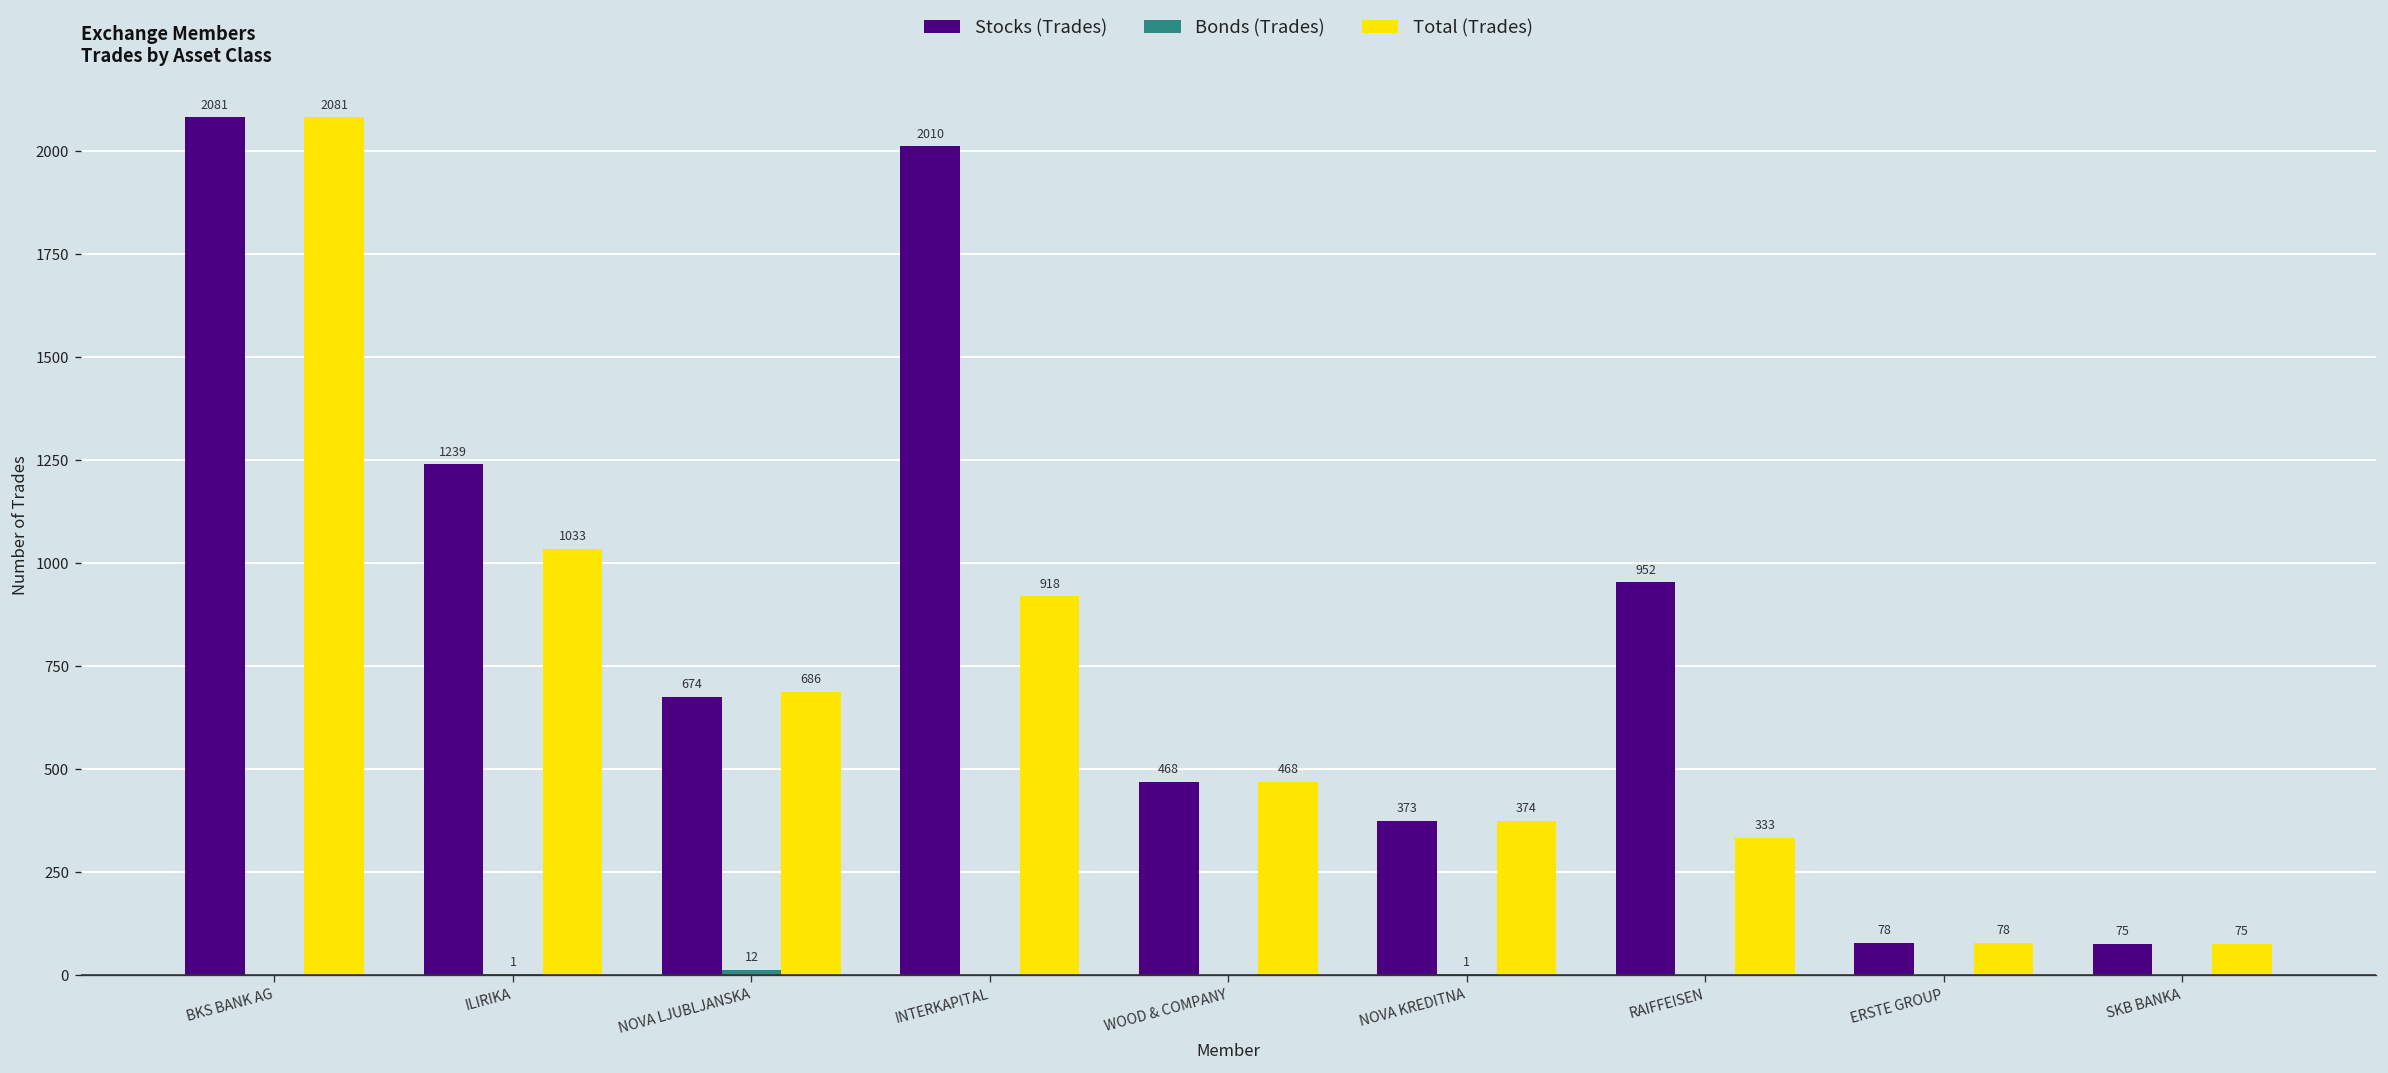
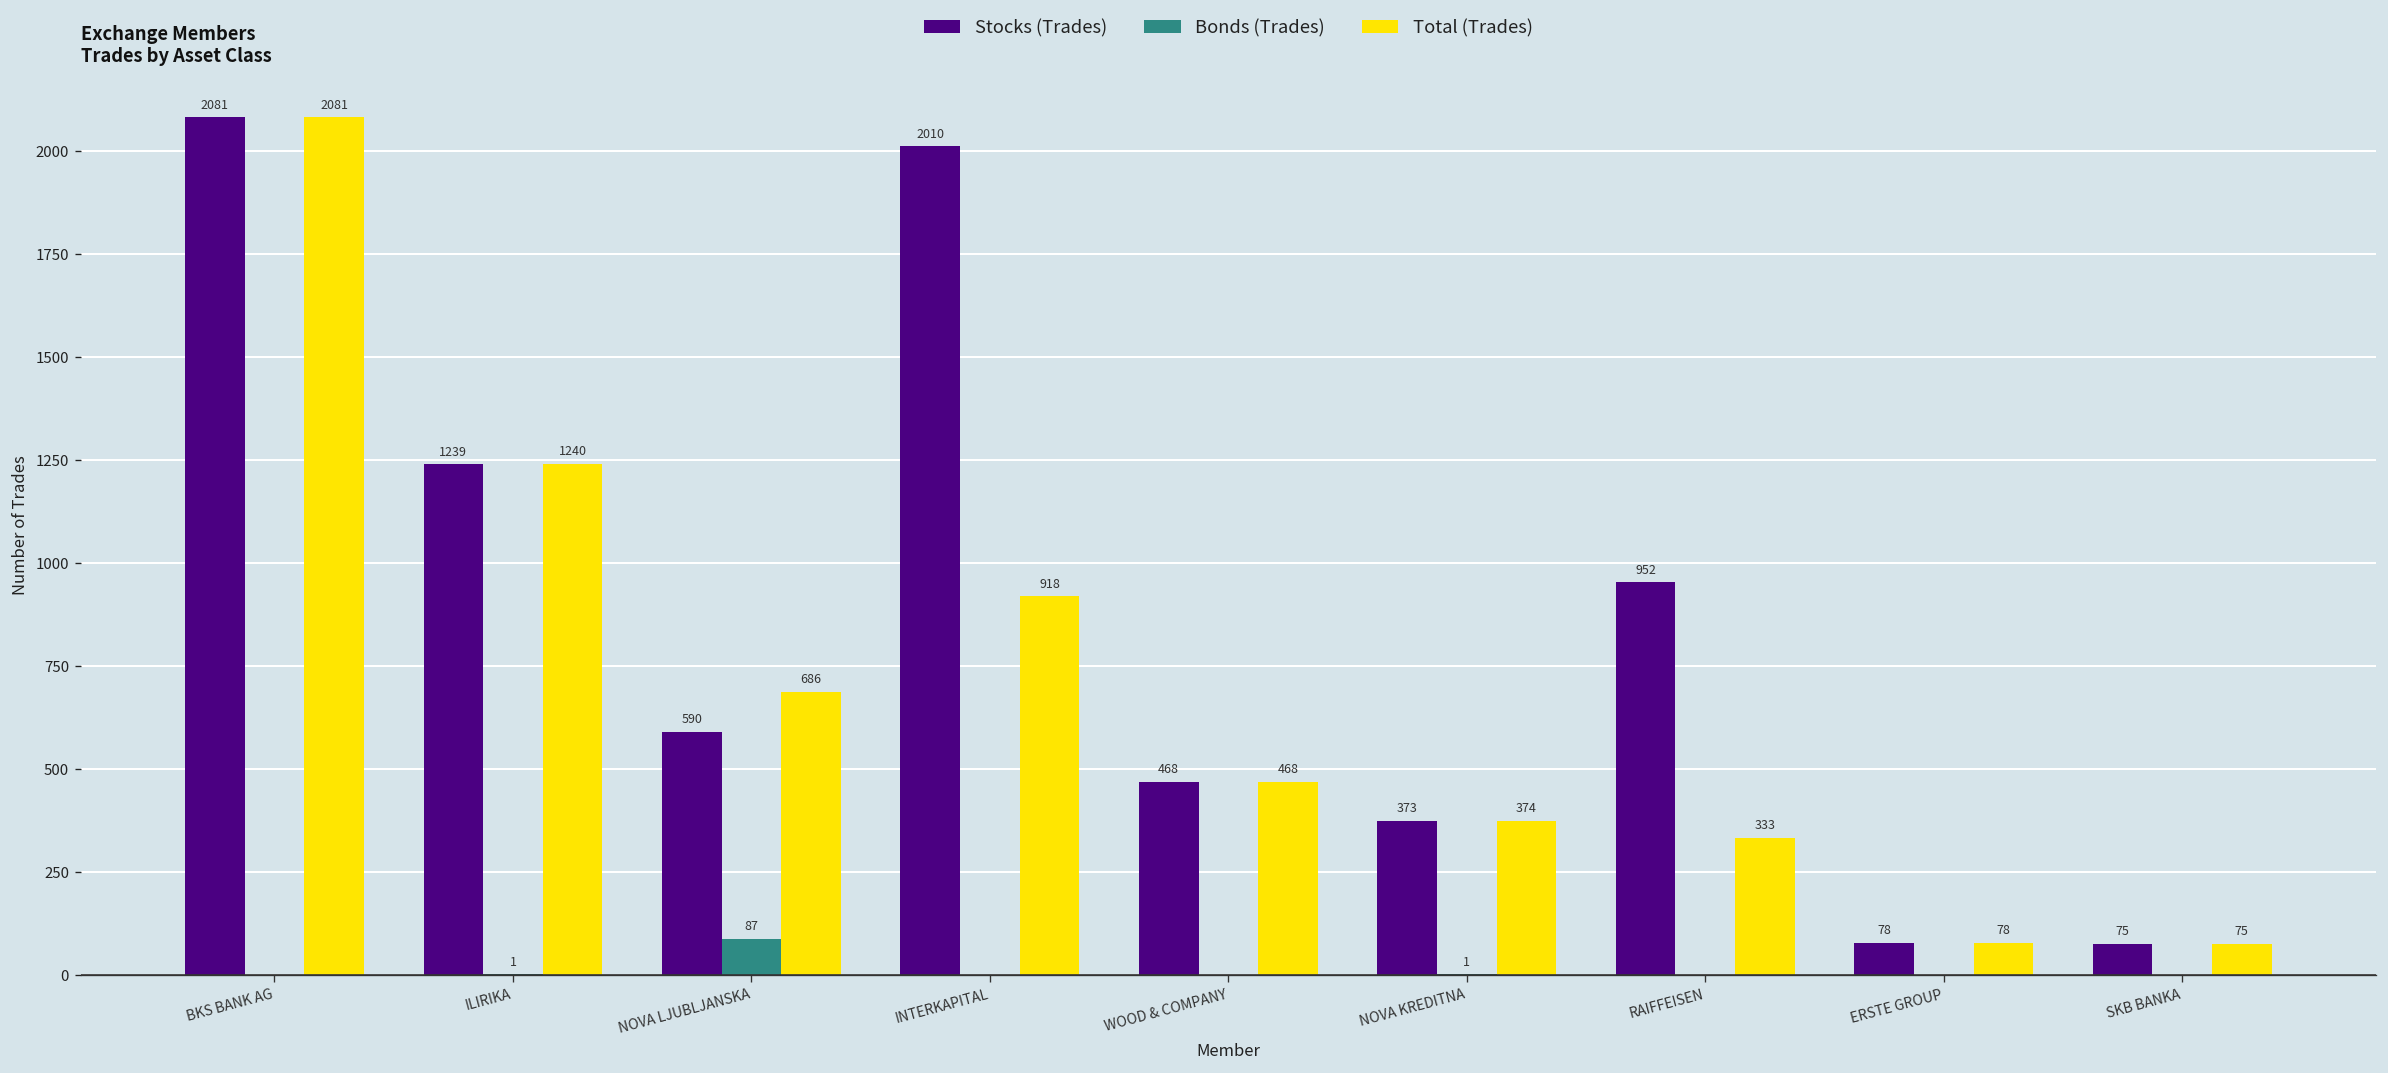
  {
    "Stocks (Trades)": {
      "BKS BANK AG": 2081,
      "ILIRIKA": 1239,
-     "NOVA LJUBLJANSKA": 674,
+     "NOVA LJUBLJANSKA": 590,
      "INTERKAPITAL": 2010,
      "WOOD & COMPANY": 468,
      "NOVA KREDITNA": 373,
      "RAIFFEISEN": 952,
      "ERSTE GROUP": 78,
      "SKB BANKA": 75
    },
    "Bonds (Trades)": {
      "ILIRIKA": 1,
-     "NOVA LJUBLJANSKA": 12,
+     "NOVA LJUBLJANSKA": 87,
      "NOVA KREDITNA": 1
    },
    "Total (Trades)": {
      "BKS BANK AG": 2081,
-     "ILIRIKA": 1033,
+     "ILIRIKA": 1240,
      "NOVA LJUBLJANSKA": 686,
      "INTERKAPITAL": 918,
      "WOOD & COMPANY": 468,
      "NOVA KREDITNA": 374,
      "RAIFFEISEN": 333,
      "ERSTE GROUP": 78,
      "SKB BANKA": 75
    }
  }
